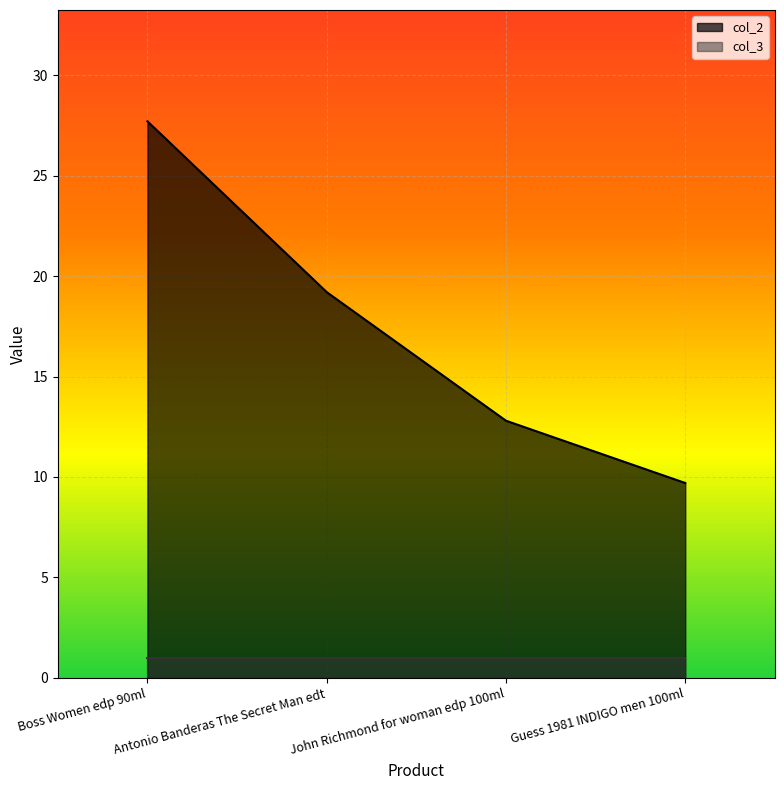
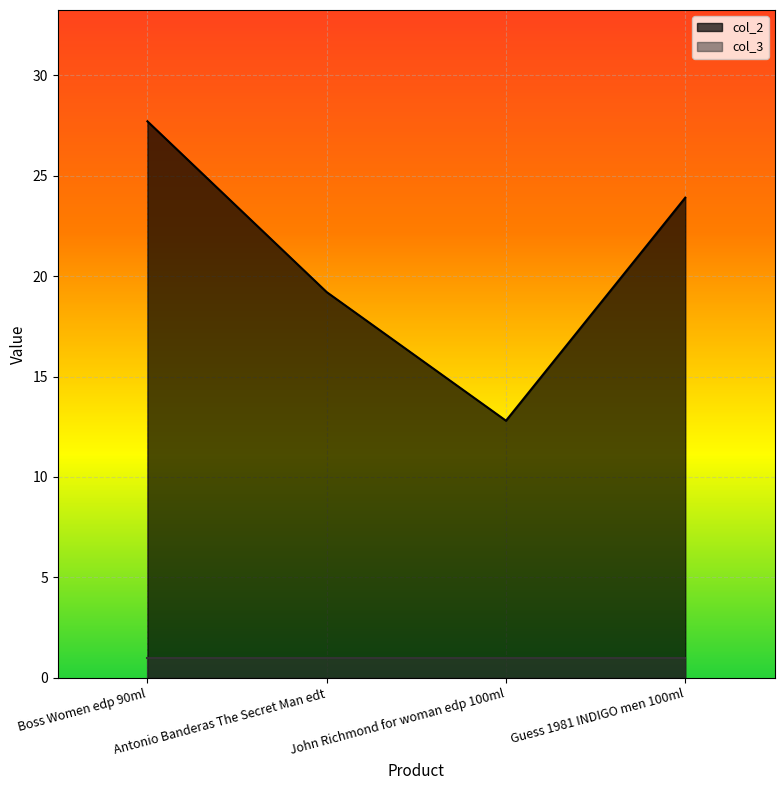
  {
    "col_2": {
      "Boss Women edp 90ml": 27.7,
      "Antonio Banderas The Secret Man edt": 19.2,
      "John Richmond for woman edp 100ml": 12.8,
-     "Guess 1981 INDIGO men 100ml": 9.7
+     "Guess 1981 INDIGO men 100ml": 23.9
    },
    "col_3": {
      "Boss Women edp 90ml": 1.0,
      "Antonio Banderas The Secret Man edt": 1.0,
      "John Richmond for woman edp 100ml": 1.0,
      "Guess 1981 INDIGO men 100ml": 1.0
    }
  }
